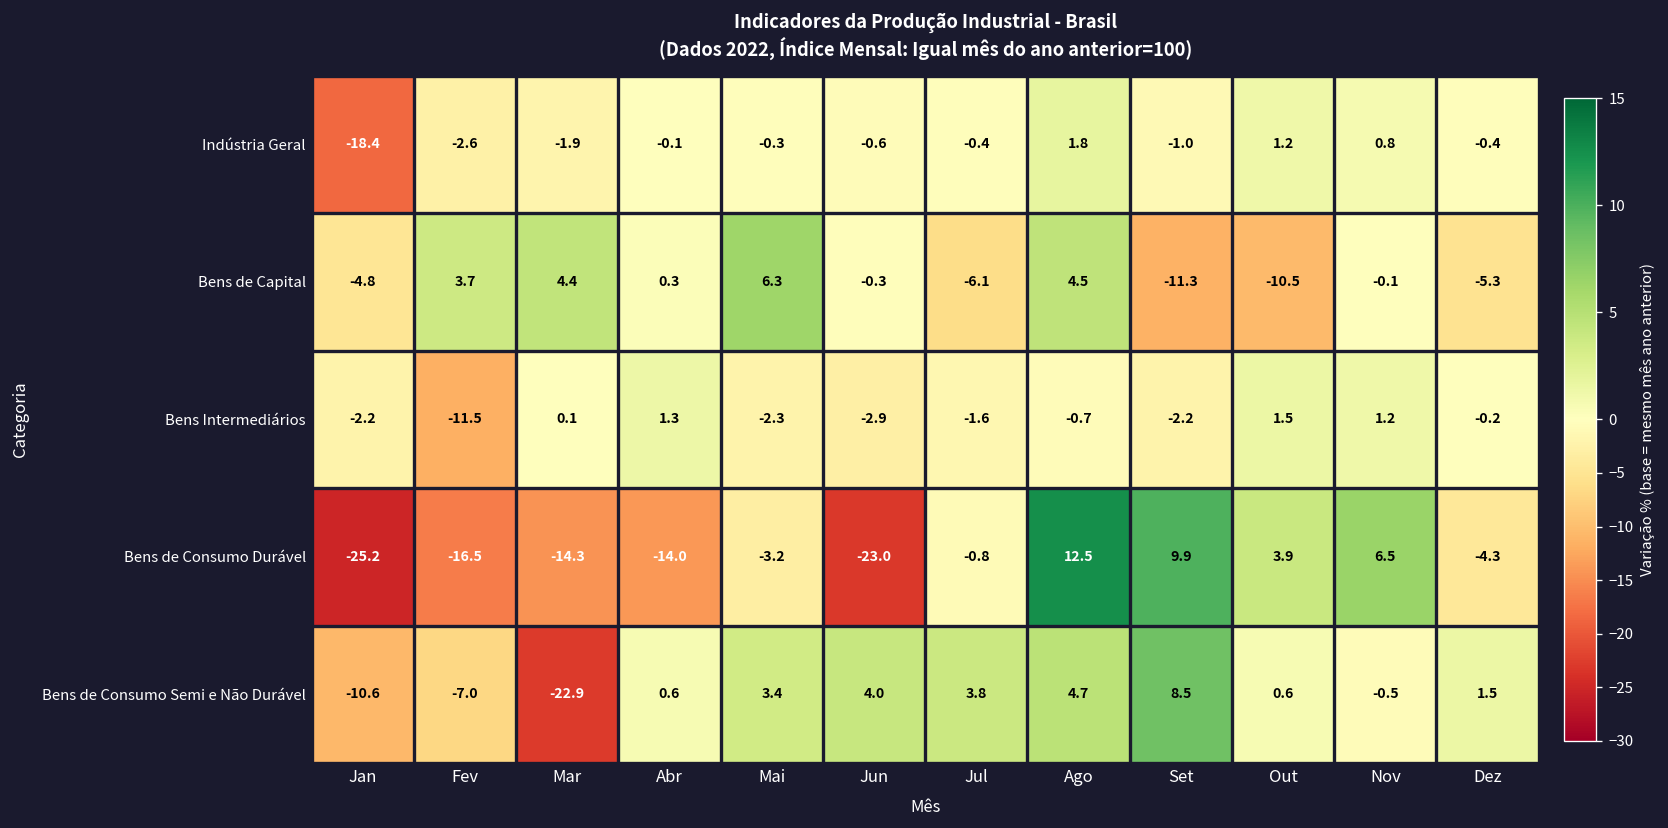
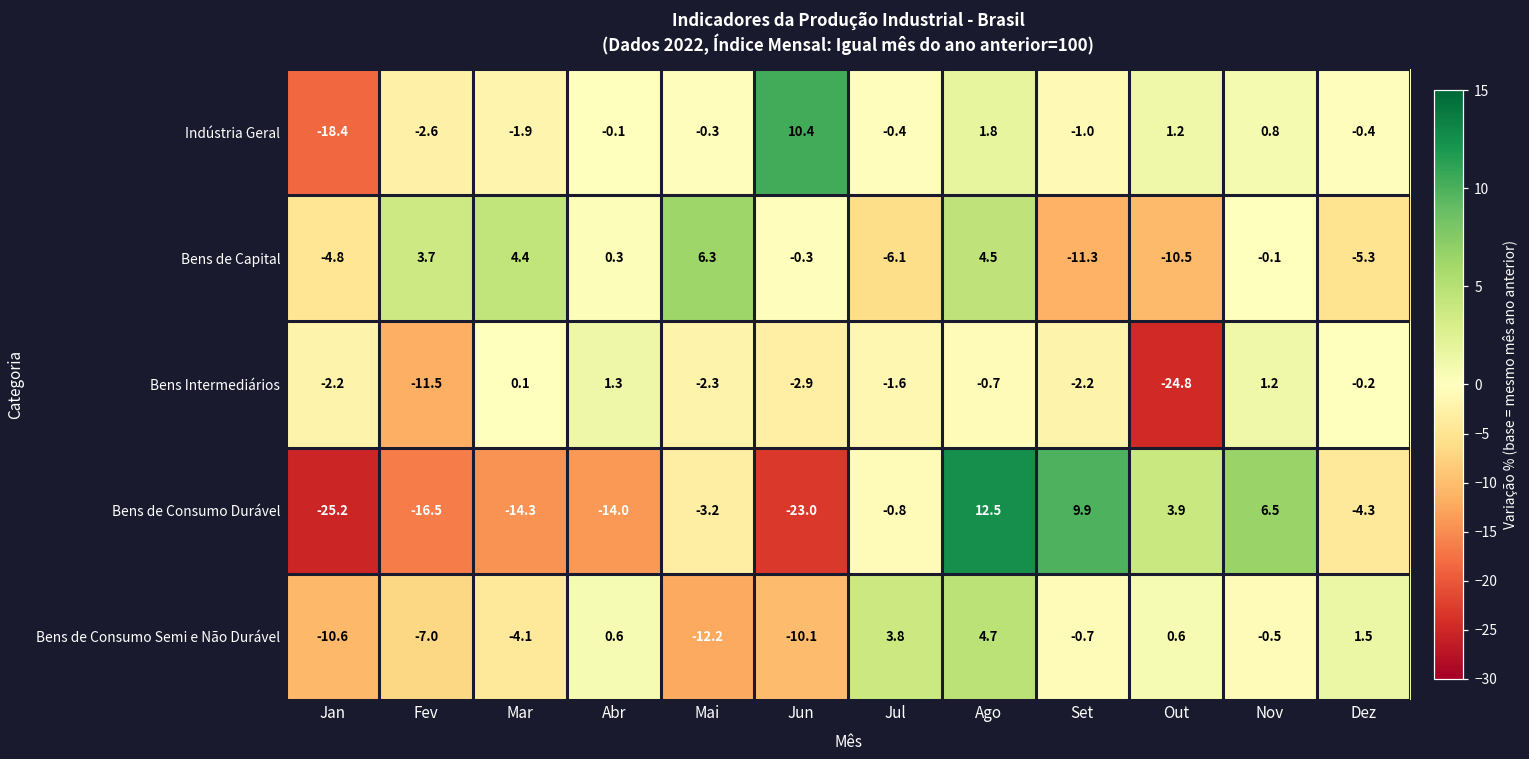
  {
    "Indústria Geral": {
      "Jan": -18.4,
      "Fev": -2.6,
      "Mar": -1.9,
      "Abr": -0.1,
      "Mai": -0.3,
-     "Jun": -0.6,
+     "Jun": 10.4,
      "Jul": -0.4,
      "Ago": 1.8,
      "Set": -1.0,
      "Out": 1.2,
      "Nov": 0.8,
      "Dez": -0.4
    },
    "Bens de Capital": {
      "Jan": -4.8,
      "Fev": 3.7,
      "Mar": 4.4,
      "Abr": 0.3,
      "Mai": 6.3,
      "Jun": -0.3,
      "Jul": -6.1,
      "Ago": 4.5,
      "Set": -11.3,
      "Out": -10.5,
      "Nov": -0.1,
      "Dez": -5.3
    },
    "Bens Intermediários": {
      "Jan": -2.2,
      "Fev": -11.5,
      "Mar": 0.1,
      "Abr": 1.3,
      "Mai": -2.3,
      "Jun": -2.9,
      "Jul": -1.6,
      "Ago": -0.7,
      "Set": -2.2,
-     "Out": 1.5,
+     "Out": -24.8,
      "Nov": 1.2,
      "Dez": -0.2
    },
    "Bens de Consumo Durável": {
      "Jan": -25.2,
      "Fev": -16.5,
      "Mar": -14.3,
      "Abr": -14.0,
      "Mai": -3.2,
      "Jun": -23.0,
      "Jul": -0.8,
      "Ago": 12.5,
      "Set": 9.9,
      "Out": 3.9,
      "Nov": 6.5,
      "Dez": -4.3
    },
    "Bens de Consumo Semi e Não Durável": {
      "Jan": -10.6,
      "Fev": -7.0,
-     "Mar": -22.9,
+     "Mar": -4.1,
      "Abr": 0.6,
-     "Mai": 3.4,
-     "Jun": 4.0,
+     "Mai": -12.2,
+     "Jun": -10.1,
      "Jul": 3.8,
      "Ago": 4.7,
-     "Set": 8.5,
+     "Set": -0.7,
      "Out": 0.6,
      "Nov": -0.5,
      "Dez": 1.5
    }
  }
